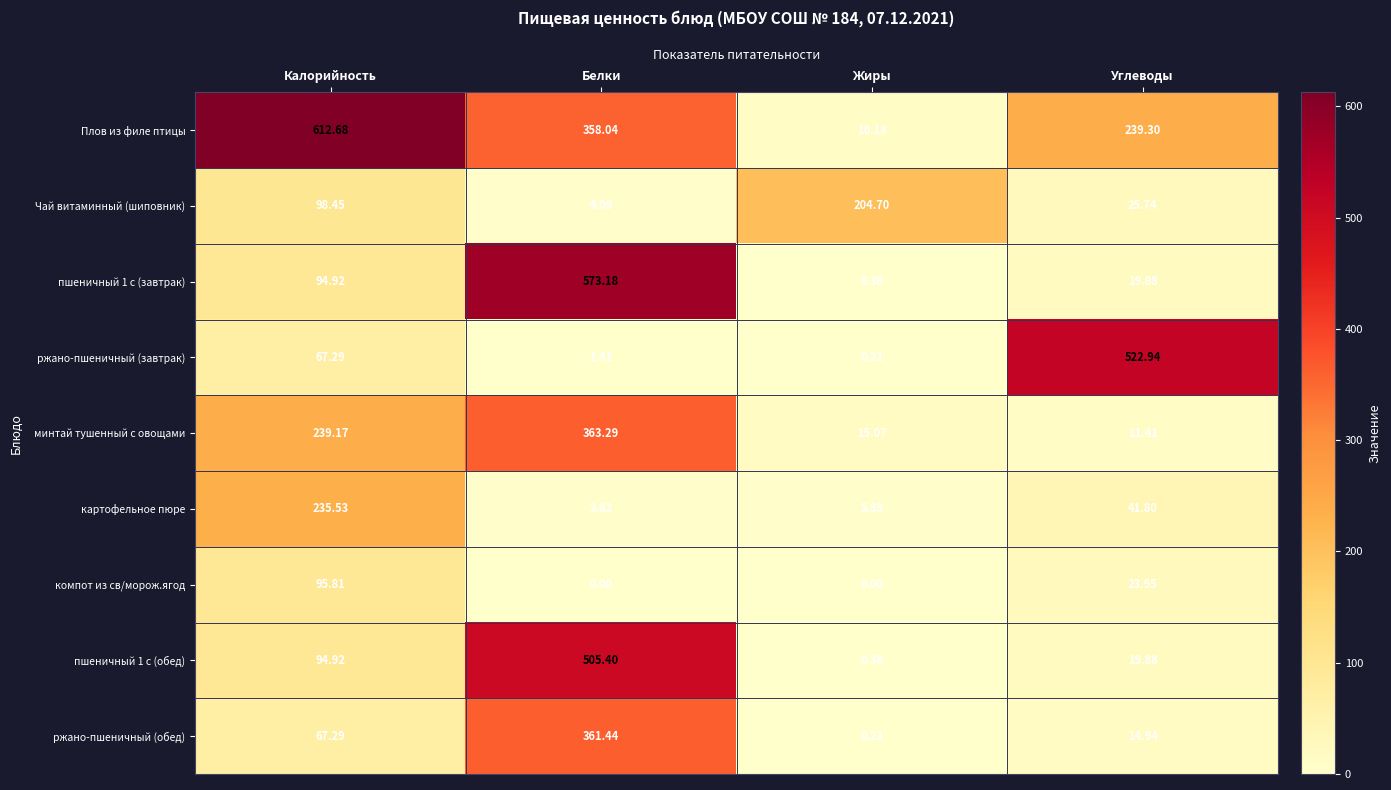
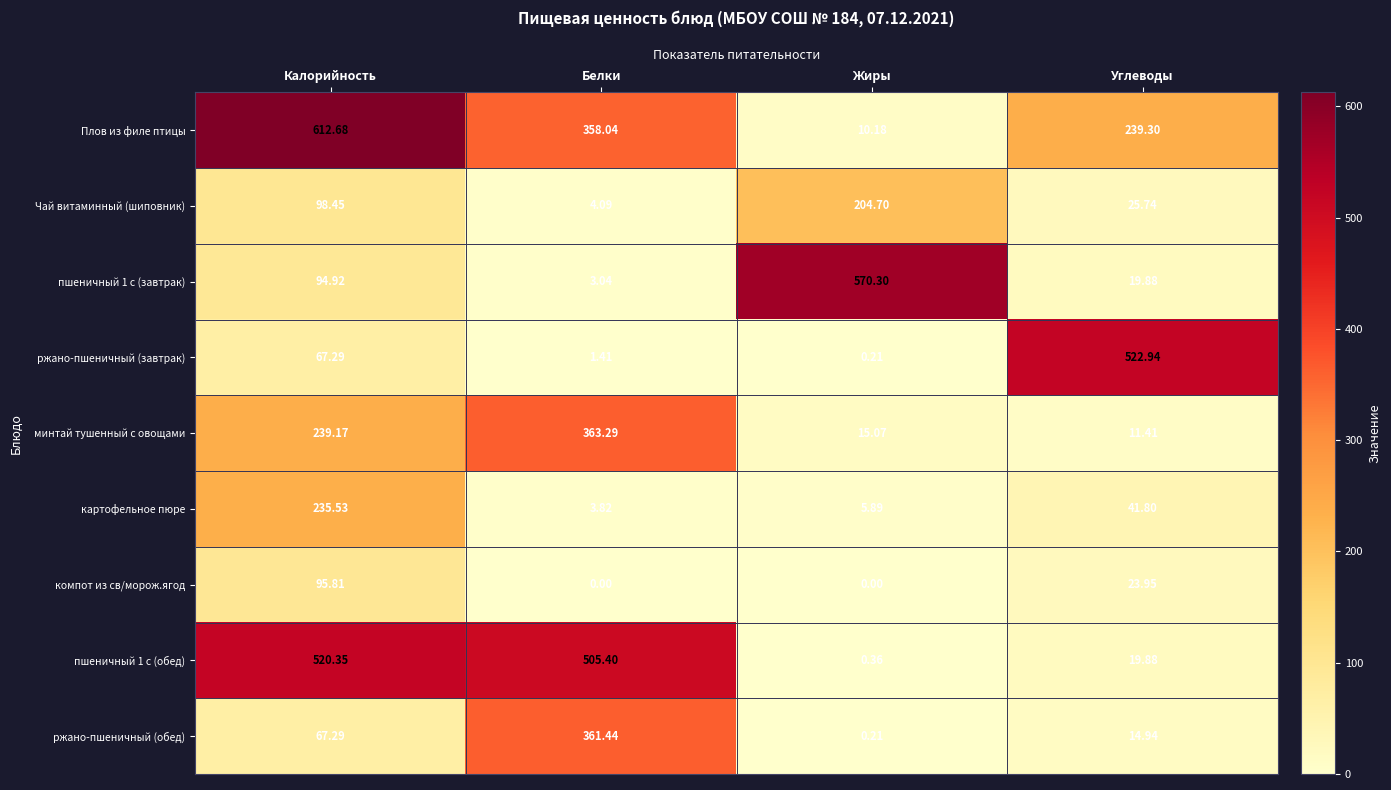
  {
    "Плов из филе птицы": {
      "Калорийность": 612.68,
      "Белки": 358.04,
      "Жиры": 10.18,
      "Углеводы": 239.30
    },
    "Чай витаминный (шиповник)": {
      "Калорийность": 98.45,
      "Белки": 4.09,
      "Жиры": 204.70,
      "Углеводы": 25.74
    },
    "пшеничный 1 с (завтрак)": {
      "Калорийность": 94.92,
-     "Белки": 573.18,
-     "Жиры": 0.36,
+     "Белки": 3.04,
+     "Жиры": 570.30,
      "Углеводы": 19.88
    },
    "ржано-пшеничный (завтрак)": {
      "Калорийность": 67.29,
      "Белки": 1.41,
      "Жиры": 0.21,
      "Углеводы": 522.94
    },
    "минтай тушенный с овощами": {
      "Калорийность": 239.17,
      "Белки": 363.29,
      "Жиры": 15.07,
      "Углеводы": 11.41
    },
    "картофельное пюре": {
      "Калорийность": 235.53,
      "Белки": 3.82,
      "Жиры": 5.89,
      "Углеводы": 41.80
    },
    "компот из св/морож.ягод": {
      "Калорийность": 95.81,
      "Белки": 0.00,
      "Жиры": 0.00,
      "Углеводы": 23.95
    },
    "пшеничный 1 с (обед)": {
-     "Калорийность": 94.92,
+     "Калорийность": 520.35,
      "Белки": 505.40,
      "Жиры": 0.36,
      "Углеводы": 19.88
    },
    "ржано-пшеничный (обед)": {
      "Калорийность": 67.29,
      "Белки": 361.44,
      "Жиры": 0.21,
      "Углеводы": 14.94
    }
  }
